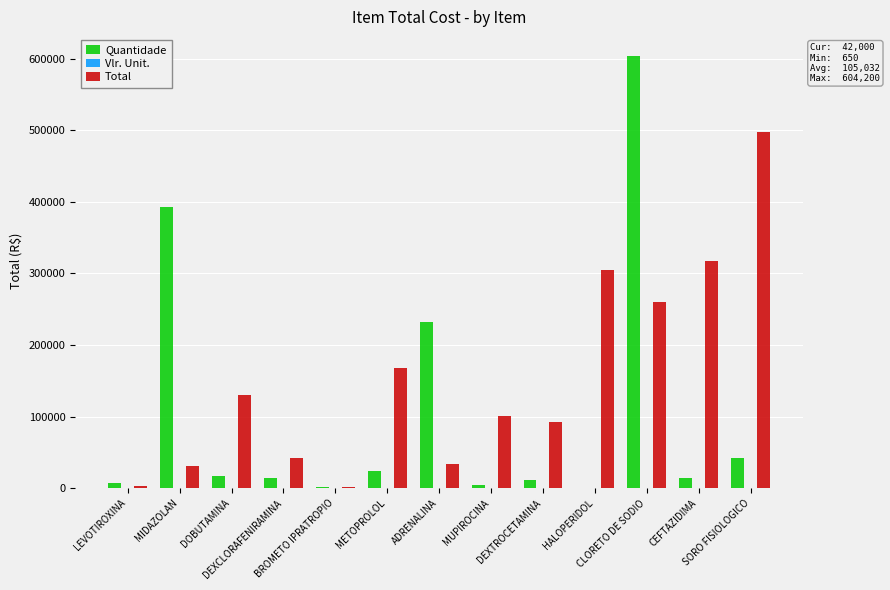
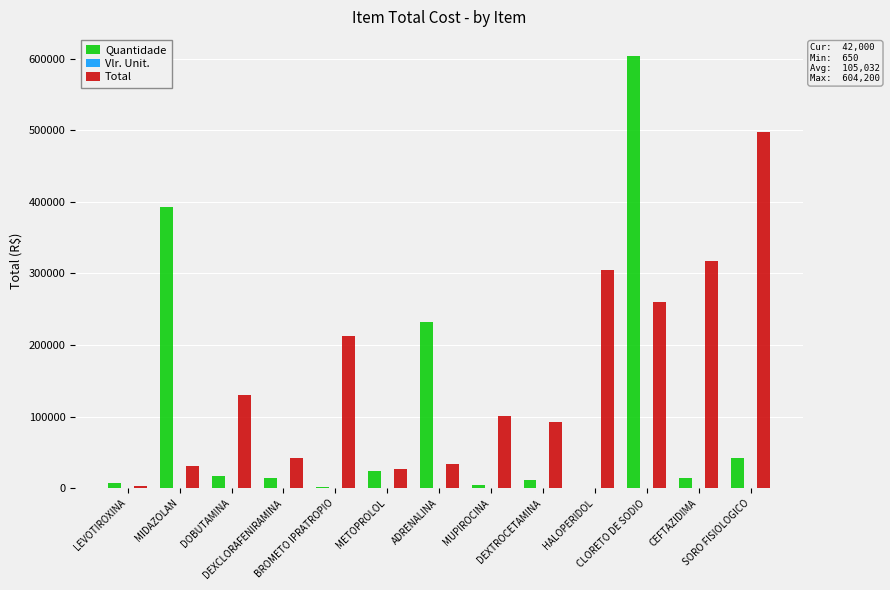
  {
    "Quantidade": {
      "LEVOTIROXINA": 10000,
      "MIDAZOLAN": 390000,
      "DOBUTAMINA": 20000,
      "DEXCLORAFENIRAMINA": 10000,
      "METOPROLOL": 20000,
      "ADRENALINA": 230000,
      "MUPIROCINA": 0,
      "DEXTROCETAMINA": 10000,
      "CLORETO DE SODIO": 600000,
      "CEFTAZIDIMA": 10000,
      "SORO FISIOLOGICO": 40000
    },
    "Total": {
      "MIDAZOLAN": 30000,
      "DOBUTAMINA": 130000,
      "DEXCLORAFENIRAMINA": 40000,
-     "BROMETO IPRATROPIO": 0,
-     "METOPROLOL": 170000,
+     "BROMETO IPRATROPIO": 210000,
+     "METOPROLOL": 30000,
      "ADRENALINA": 30000,
      "MUPIROCINA": 100000,
      "DEXTROCETAMINA": 90000,
      "HALOPERIDOL": 300000,
      "CLORETO DE SODIO": 260000,
      "CEFTAZIDIMA": 320000,
      "SORO FISIOLOGICO": 500000
    }
  }
